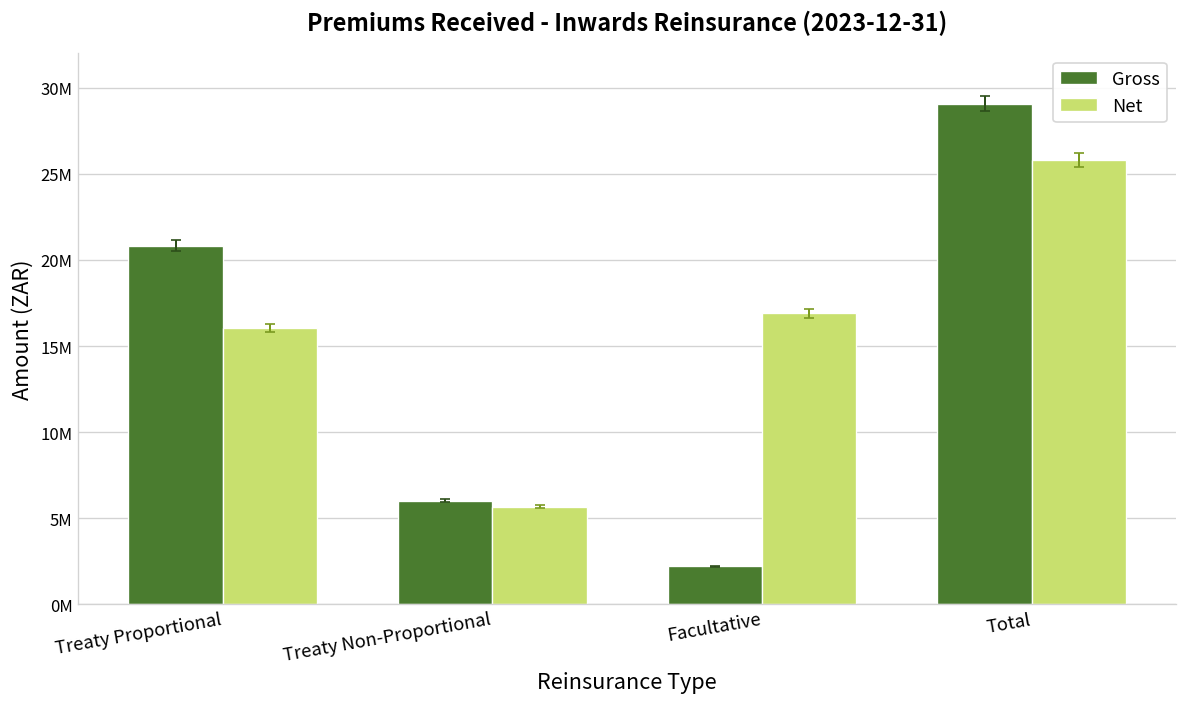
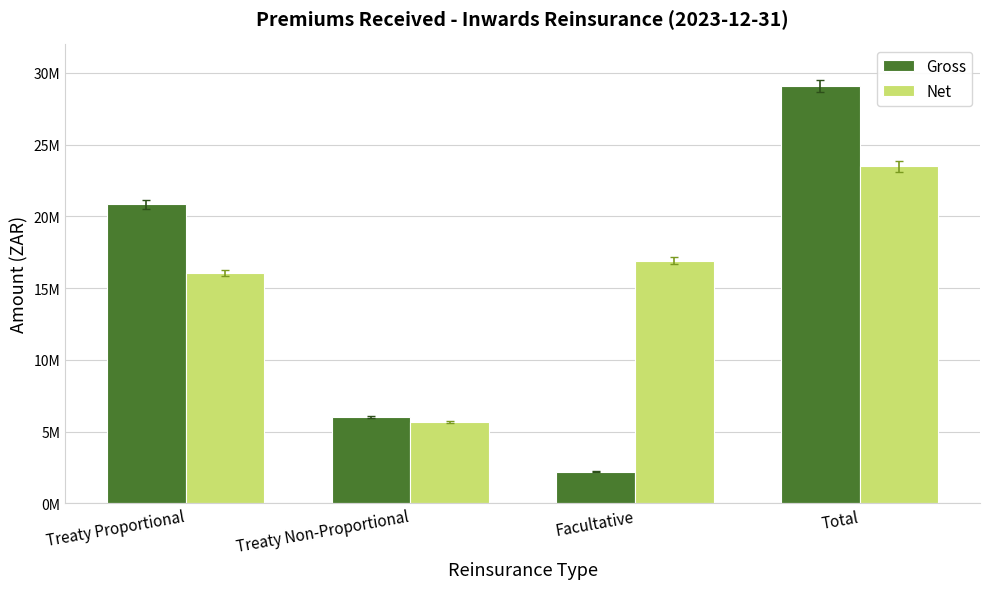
  {
    "Net": {
      "Treaty Proportional": 16100000,
      "Treaty Non-Proportional": 5700000,
      "Facultative": 16900000,
-     "Total": 25800000
+     "Total": 23500000
    }
  }
